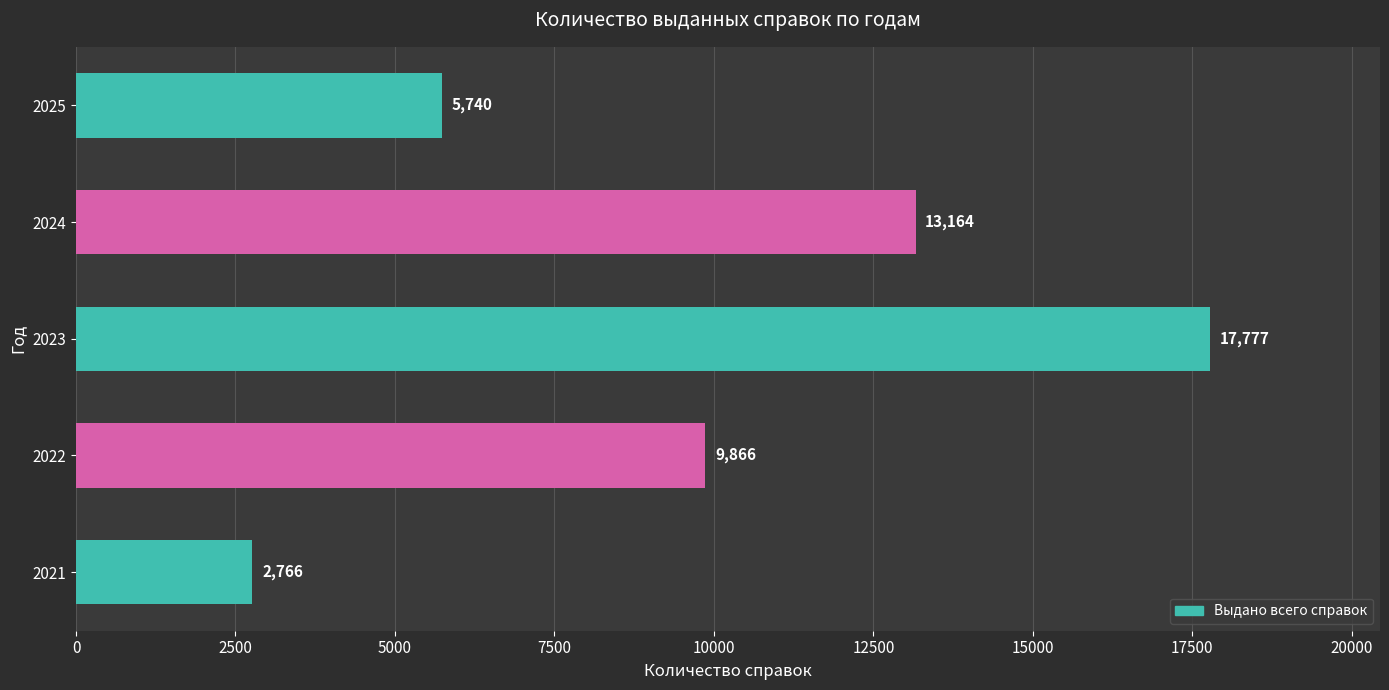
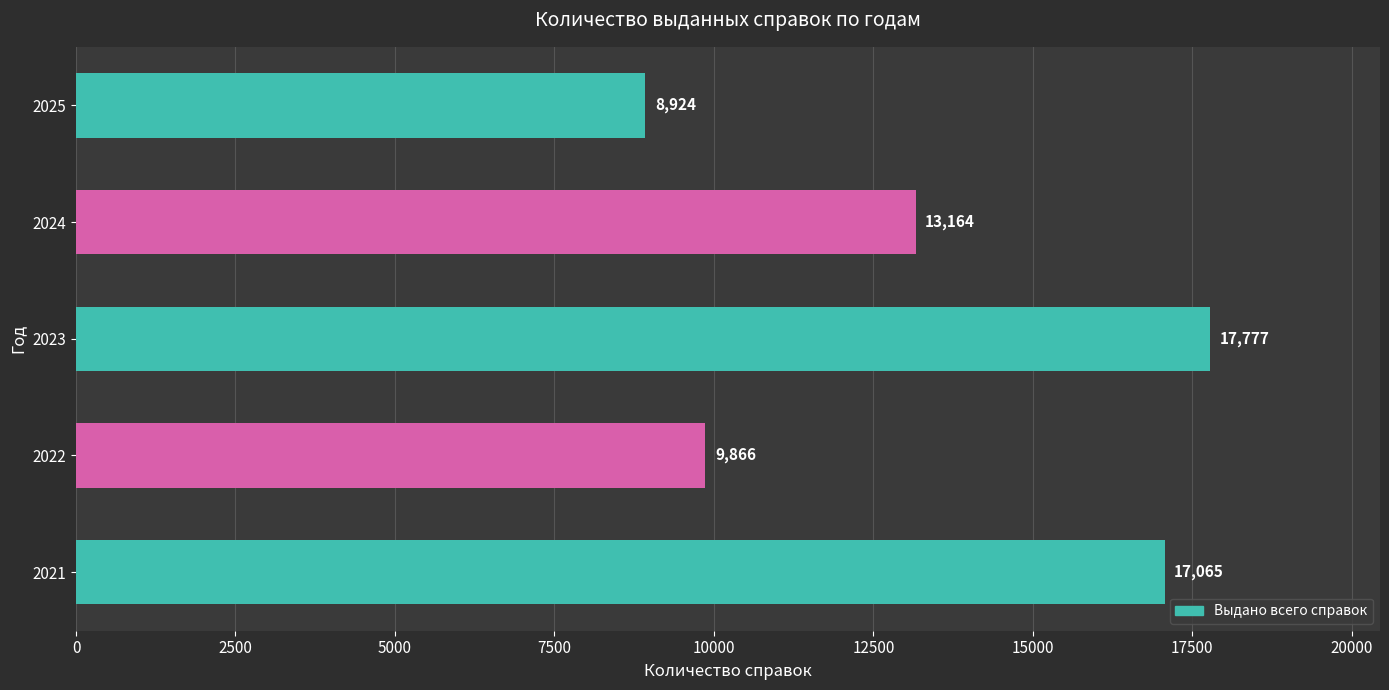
  {
-   "2025": "5,740",
+   "2025": "8,924",
    "2024": "13,164",
    "2023": "17,777",
    "2022": "9,866",
-   "2021": "2,766"
+   "2021": "17,065"
  }
